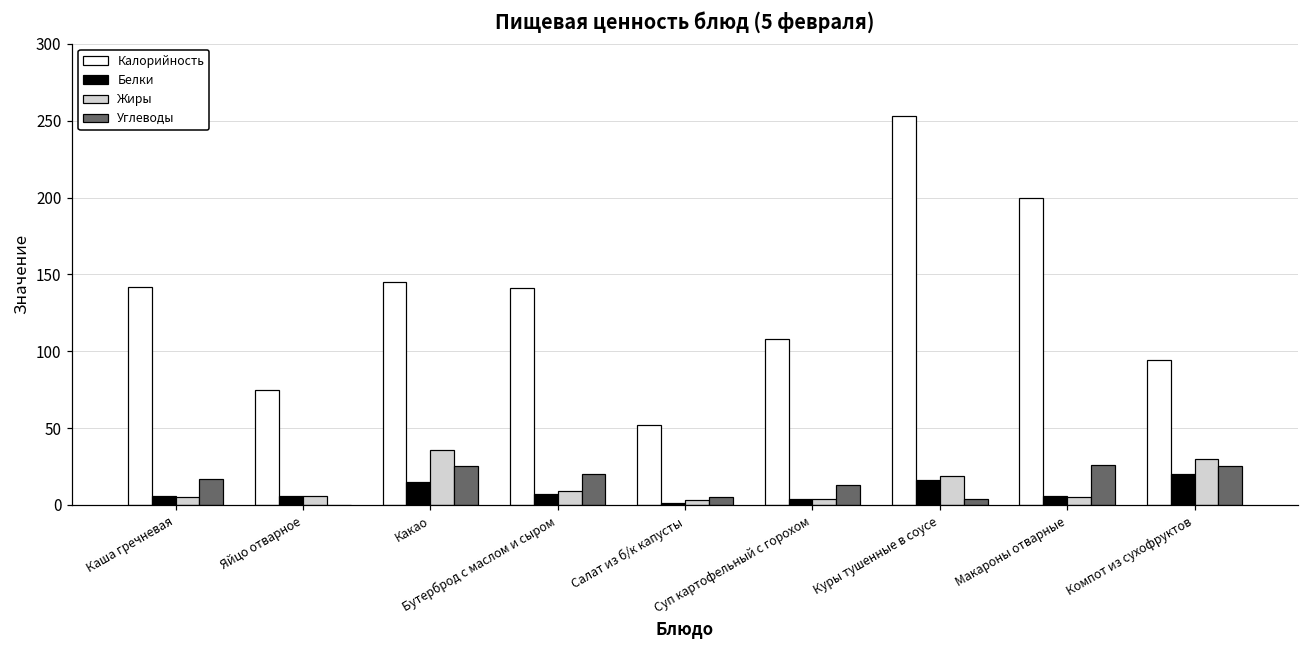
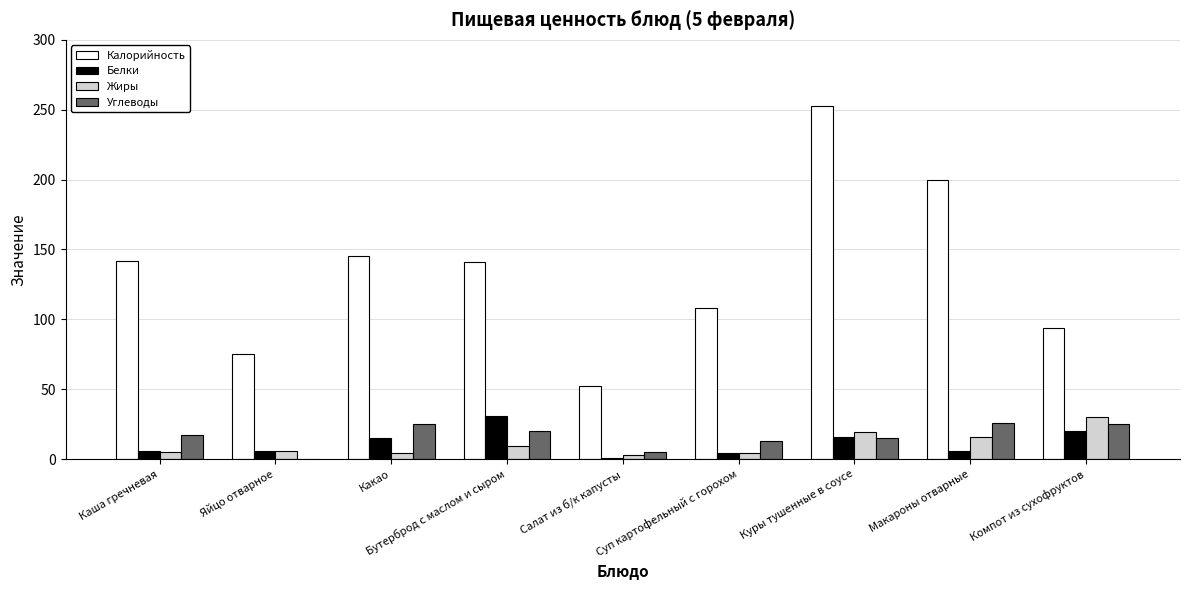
  {
    "Калорийность": {
      "Каша гречневая": 142,
      "Яйцо отварное": 75,
      "Какао": 145,
      "Бутерброд с маслом и сыром": 141,
      "Салат из б/к капусты": 52,
      "Суп картофельный с горохом": 108,
      "Куры тушенные в соусе": 253,
      "Макароны отварные": 200,
      "Компот из сухофруктов": 94
    },
    "Белки": {
      "Каша гречневая": 6,
      "Яйцо отварное": 6,
      "Какао": 15,
-     "Бутерброд с маслом и сыром": 7,
+     "Бутерброд с маслом и сыром": 31,
      "Суп картофельный с горохом": 4,
      "Куры тушенные в соусе": 16,
      "Макароны отварные": 6,
      "Компот из сухофруктов": 20
    },
    "Жиры": {
      "Каша гречневая": 5,
      "Яйцо отварное": 6,
-     "Какао": 36,
+     "Какао": 4,
      "Бутерброд с маслом и сыром": 9,
      "Салат из б/к капусты": 3,
      "Суп картофельный с горохом": 4,
      "Куры тушенные в соусе": 19,
-     "Макароны отварные": 5,
+     "Макароны отварные": 16,
      "Компот из сухофруктов": 30
    },
    "Углеводы": {
      "Каша гречневая": 17,
      "Яйцо отварное": 0,
      "Какао": 25,
      "Бутерброд с маслом и сыром": 20,
      "Салат из б/к капусты": 5,
      "Суп картофельный с горохом": 13,
-     "Куры тушенные в соусе": 4,
+     "Куры тушенные в соусе": 15,
      "Макароны отварные": 26,
      "Компот из сухофруктов": 25
    }
  }
